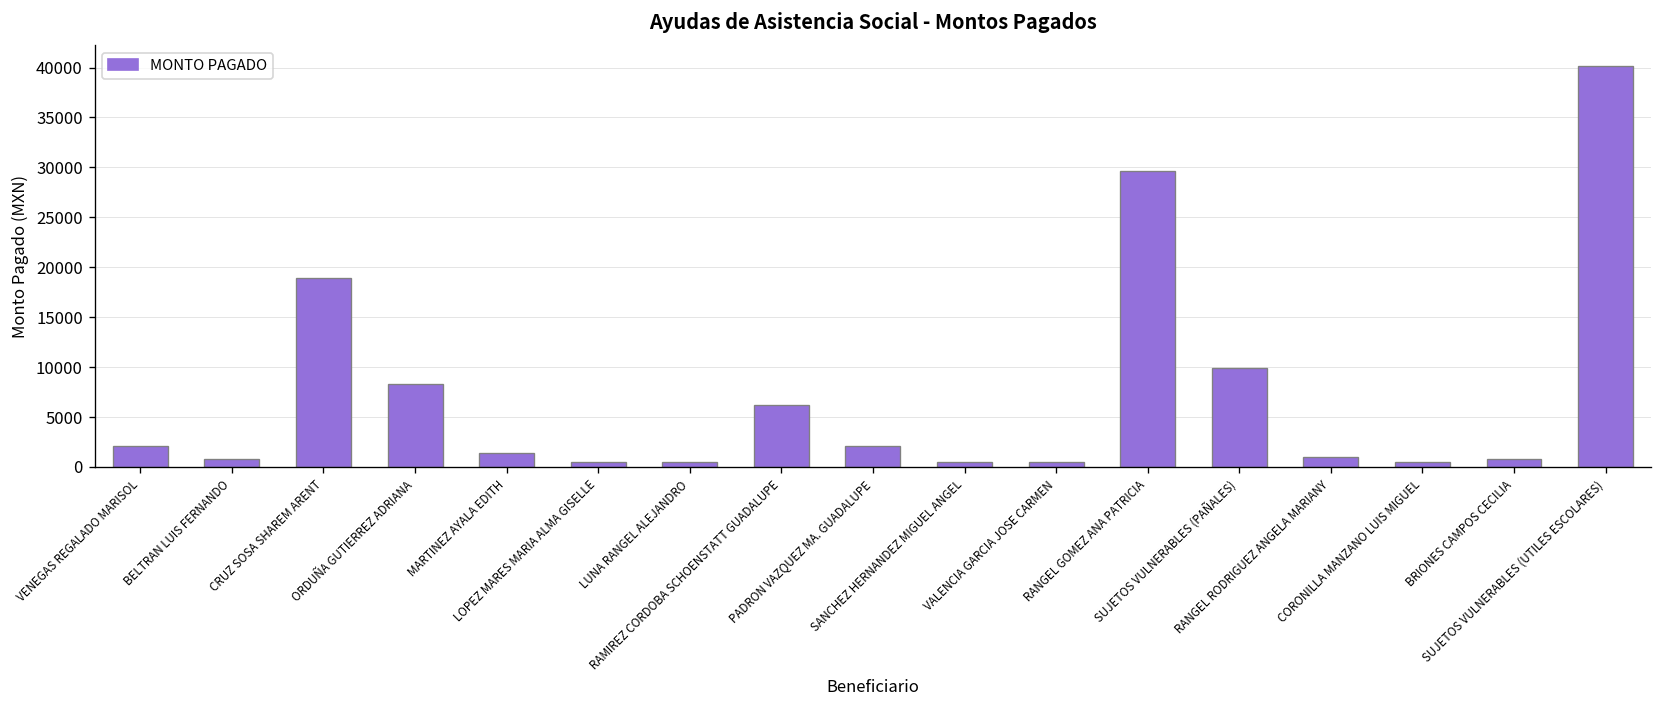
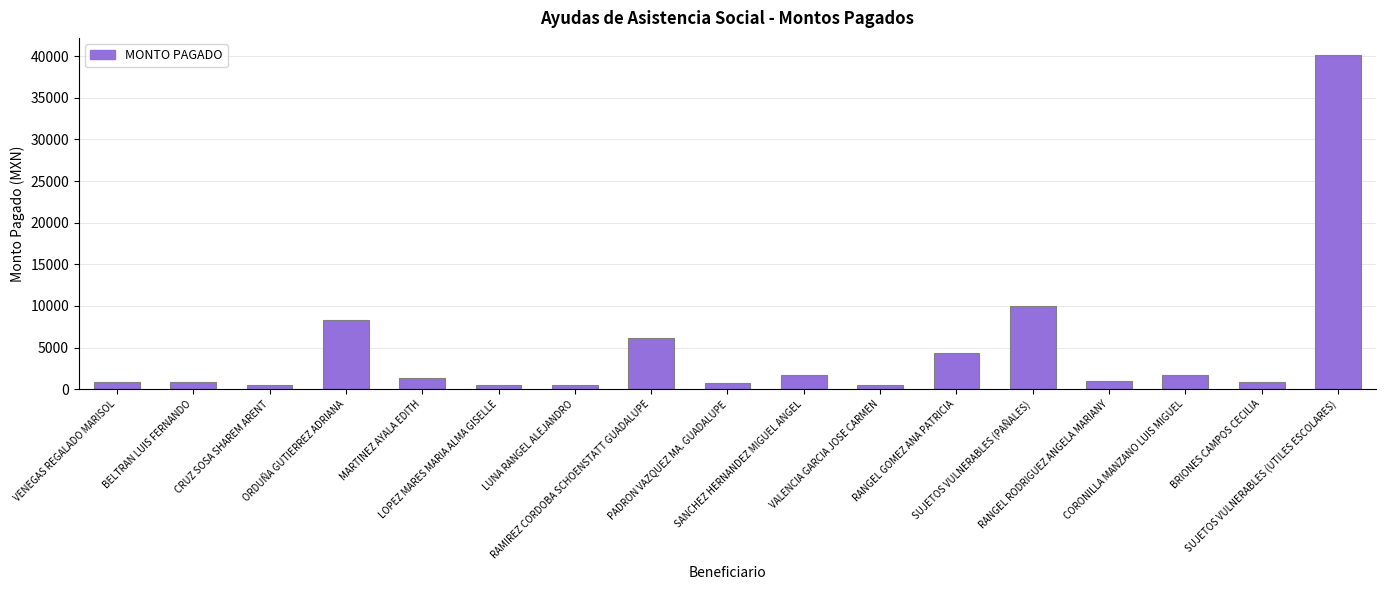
  {
-   "VENEGAS REGALADO MARISOL": 2000,
+   "VENEGAS REGALADO MARISOL": 1000,
    "BELTRAN LUIS FERNANDO": 1000,
-   "CRUZ SOSA SHAREM ARENT": 19000,
+   "CRUZ SOSA SHAREM ARENT": 1000,
    "ORDUÑA GUTIERREZ ADRIANA": 8000,
    "MARTINEZ AYALA EDITH": 1000,
    "LOPEZ MARES MARIA ALMA GISELLE": 1000,
    "LUNA RANGEL ALEJANDRO": 0,
    "RAMIREZ CORDOBA SCHOENSTATT GUADALUPE": 6000,
-   "PADRON VAZQUEZ MA. GUADALUPE": 2000,
-   "SANCHEZ HERNANDEZ MIGUEL ANGEL": 0,
+   "PADRON VAZQUEZ MA. GUADALUPE": 1000,
+   "SANCHEZ HERNANDEZ MIGUEL ANGEL": 2000,
    "VALENCIA GARCIA JOSE CARMEN": 0,
-   "RANGEL GOMEZ ANA PATRICIA": 30000,
+   "RANGEL GOMEZ ANA PATRICIA": 4000,
    "SUJETOS VULNERABLES (PAÑALES)": 10000,
    "RANGEL RODRIGUEZ ANGELA MARIANY": 1000,
-   "CORONILLA MANZANO LUIS MIGUEL": 1000,
+   "CORONILLA MANZANO LUIS MIGUEL": 2000,
    "BRIONES CAMPOS CECILIA": 1000,
    "SUJETOS VULNERABLES (UTILES ESCOLARES)": 40000
  }
